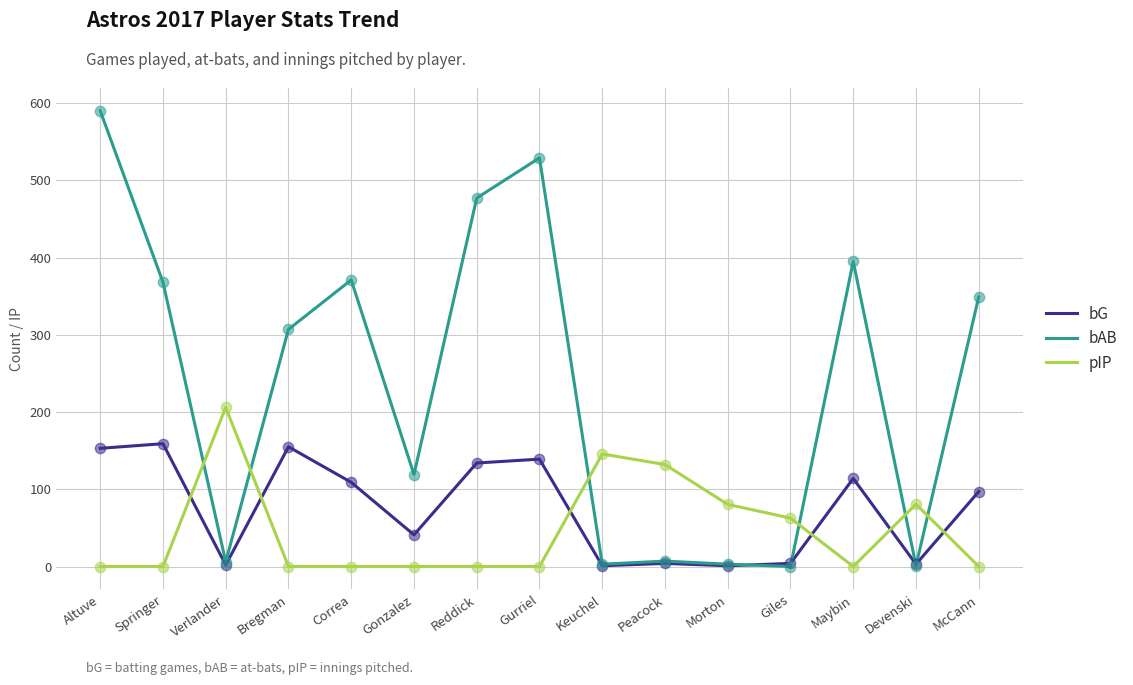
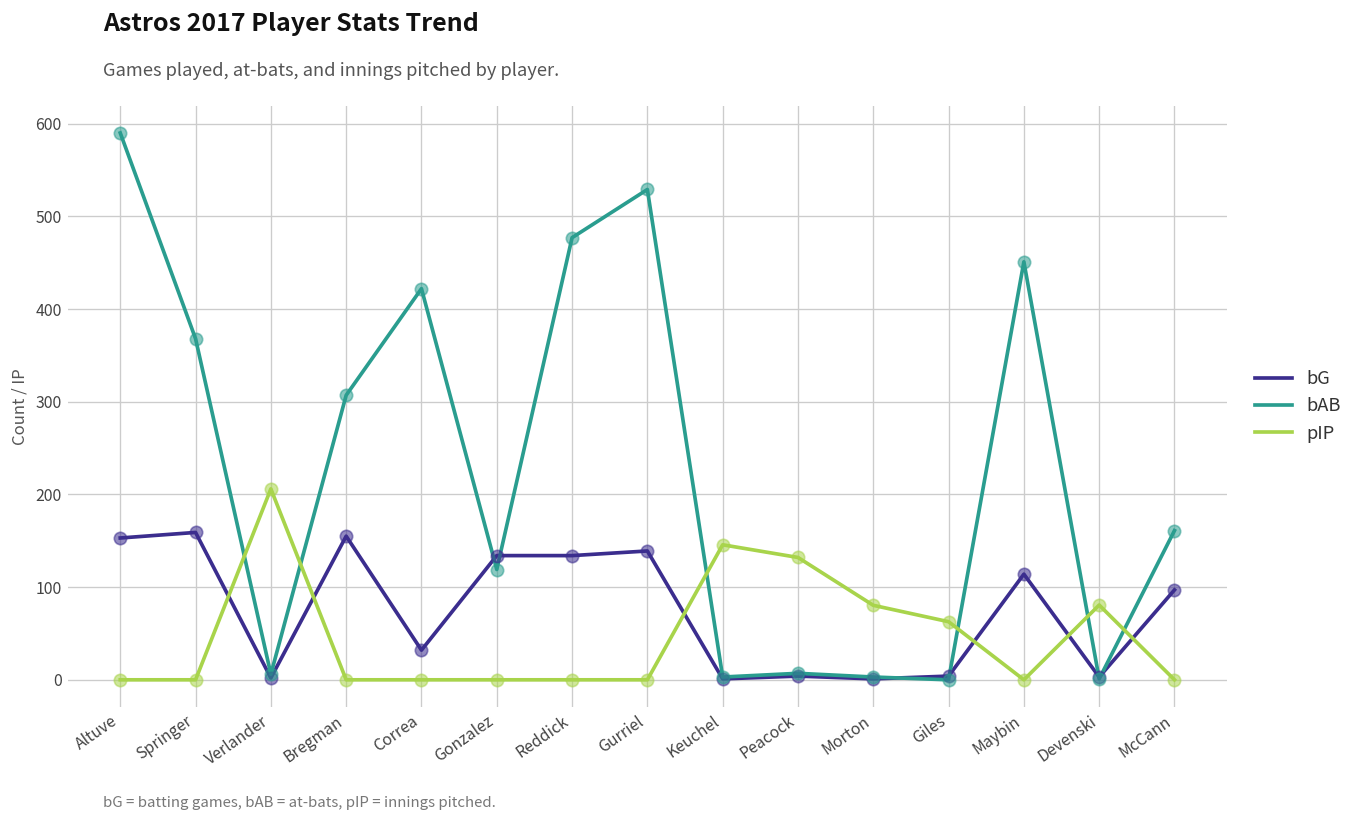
  {
    "bG": {
      "Altuve": 150,
      "Springer": 160,
      "Verlander": 0,
      "Bregman": 160,
-     "Correa": 110,
-     "Gonzalez": 40,
+     "Correa": 30,
+     "Gonzalez": 130,
      "Reddick": 130,
      "Gurriel": 140,
      "Giles": 0,
      "Maybin": 110,
      "McCann": 100
    },
    "bAB": {
      "Altuve": 590,
      "Springer": 370,
      "Verlander": 10,
      "Bregman": 310,
-     "Correa": 370,
+     "Correa": 420,
      "Gonzalez": 120,
      "Reddick": 480,
      "Gurriel": 530,
      "Giles": 0,
-     "Maybin": 400,
-     "McCann": 350
+     "Maybin": 450,
+     "McCann": 160
    },
    "pIP": {
      "Altuve": 0,
      "Springer": 0,
      "Verlander": 210,
      "Bregman": 0,
      "Correa": 0,
      "Gonzalez": 0,
      "Reddick": 0,
      "Gurriel": 0,
      "Keuchel": 150,
      "Peacock": 130,
      "Morton": 80,
      "Giles": 60,
      "Maybin": 0,
      "Devenski": 80,
      "McCann": 0
    }
  }
